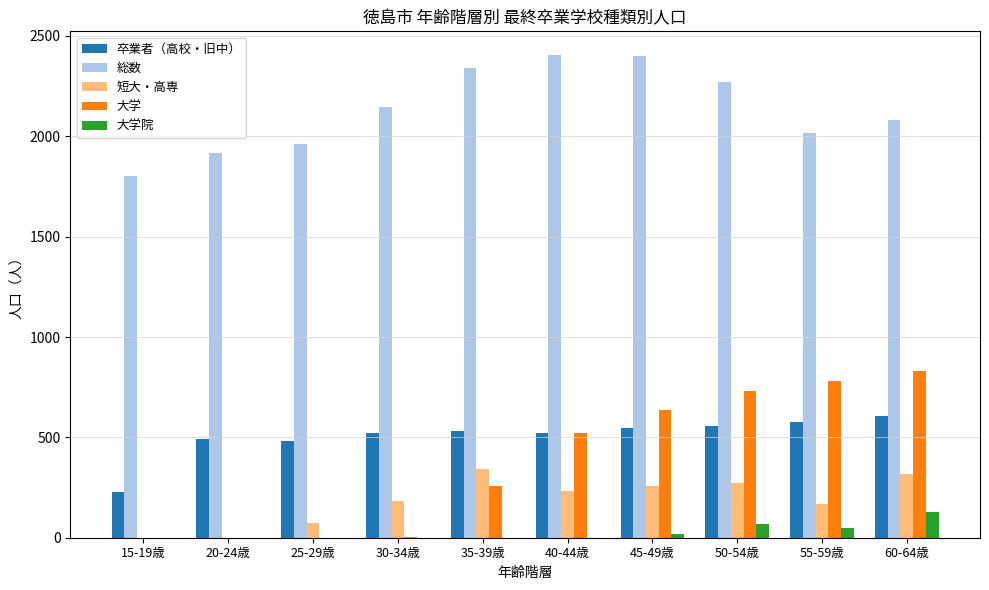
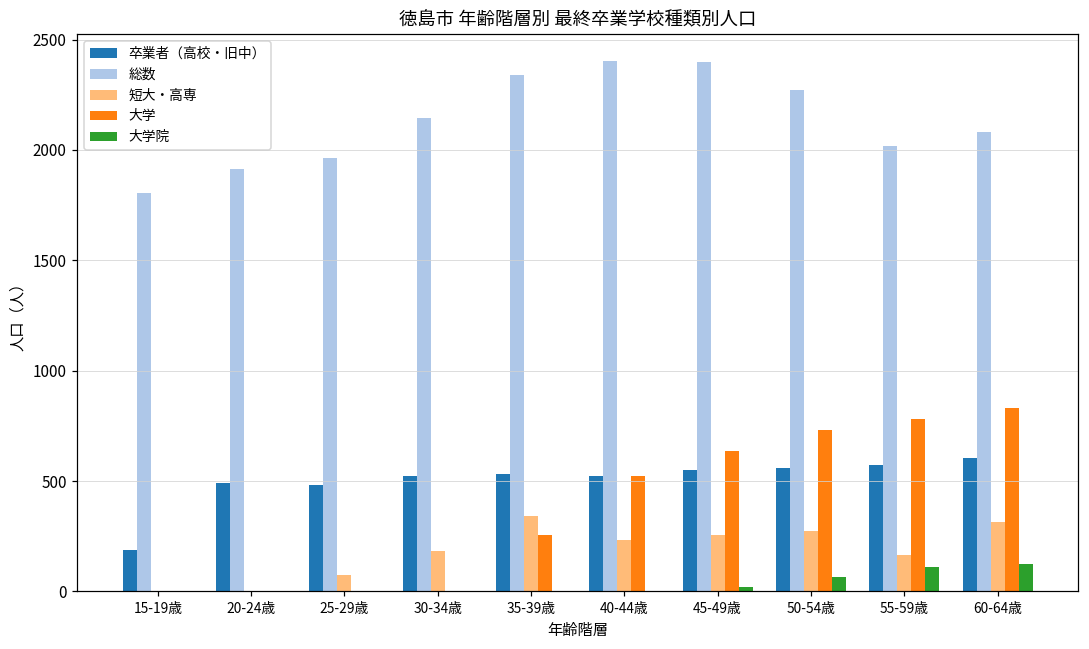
  {
    "卒業者（高校・旧中）": {
-     "15-19歳": 230,
+     "15-19歳": 190,
      "20-24歳": 490,
      "25-29歳": 480,
      "30-34歳": 520,
      "35-39歳": 530,
      "40-44歳": 520,
      "45-49歳": 550,
      "50-54歳": 560,
      "55-59歳": 580,
      "60-64歳": 610
    },
    "総数": {
      "15-19歳": 1800,
      "20-24歳": 1920,
      "25-29歳": 1960,
      "30-34歳": 2150,
      "35-39歳": 2340,
      "40-44歳": 2400,
      "45-49歳": 2400,
      "50-54歳": 2270,
      "55-59歳": 2020,
      "60-64歳": 2080
    },
    "短大・高専": {
      "15-19歳": 0,
      "20-24歳": 0,
      "25-29歳": 80,
      "30-34歳": 180,
      "35-39歳": 340,
      "40-44歳": 230,
      "45-49歳": 260,
      "50-54歳": 270,
      "55-59歳": 170,
      "60-64歳": 320
    },
    "大学": {
      "15-19歳": 0,
      "20-24歳": 0,
      "25-29歳": 0,
      "35-39歳": 260,
      "40-44歳": 520,
      "45-49歳": 640,
      "50-54歳": 730,
      "55-59歳": 780,
      "60-64歳": 830
    },
    "大学院": {
      "15-19歳": 0,
      "20-24歳": 0,
      "25-29歳": 0,
      "30-34歳": 0,
      "35-39歳": 0,
      "45-49歳": 20,
      "50-54歳": 70,
-     "55-59歳": 50,
+     "55-59歳": 110,
      "60-64歳": 130
    }
  }
